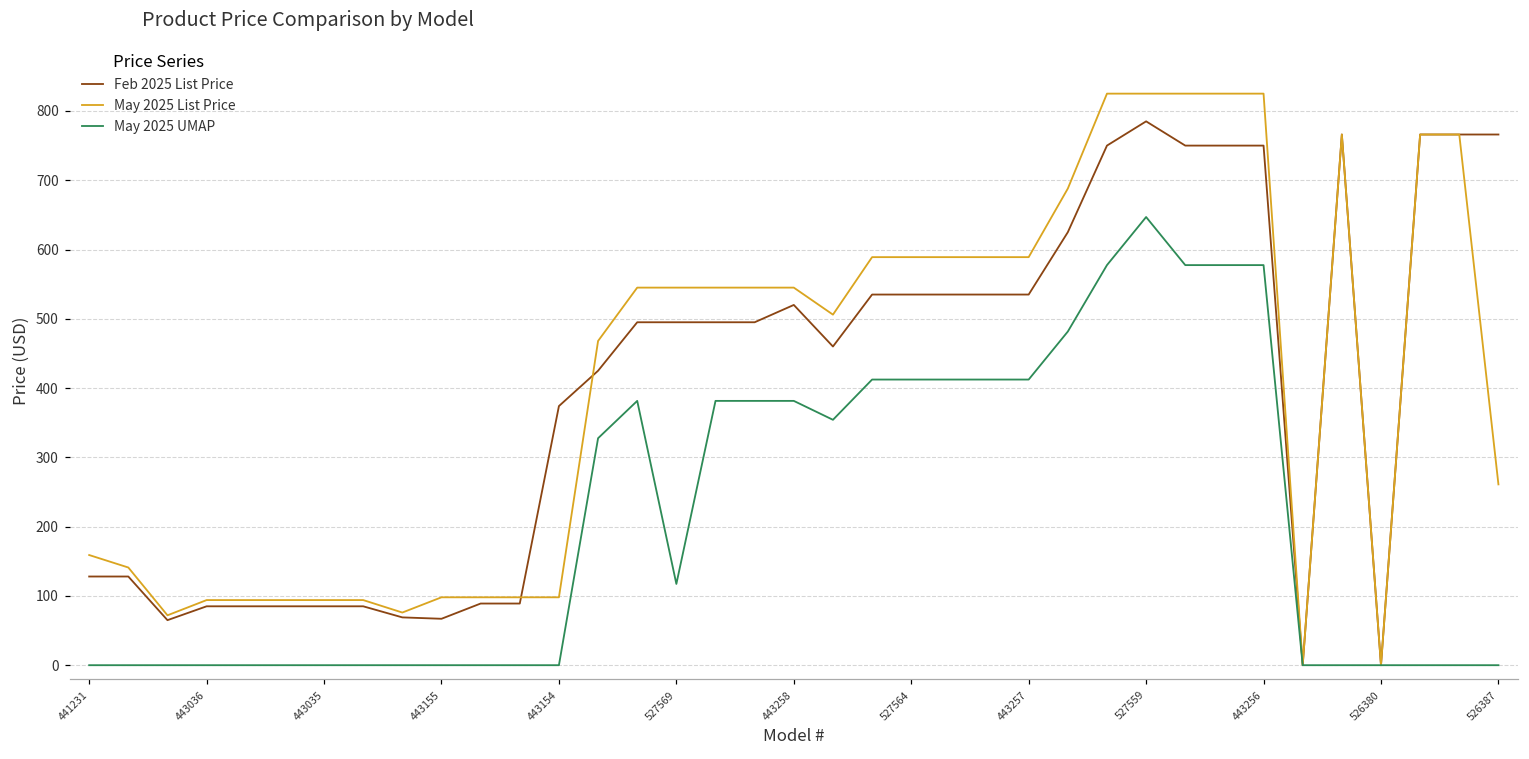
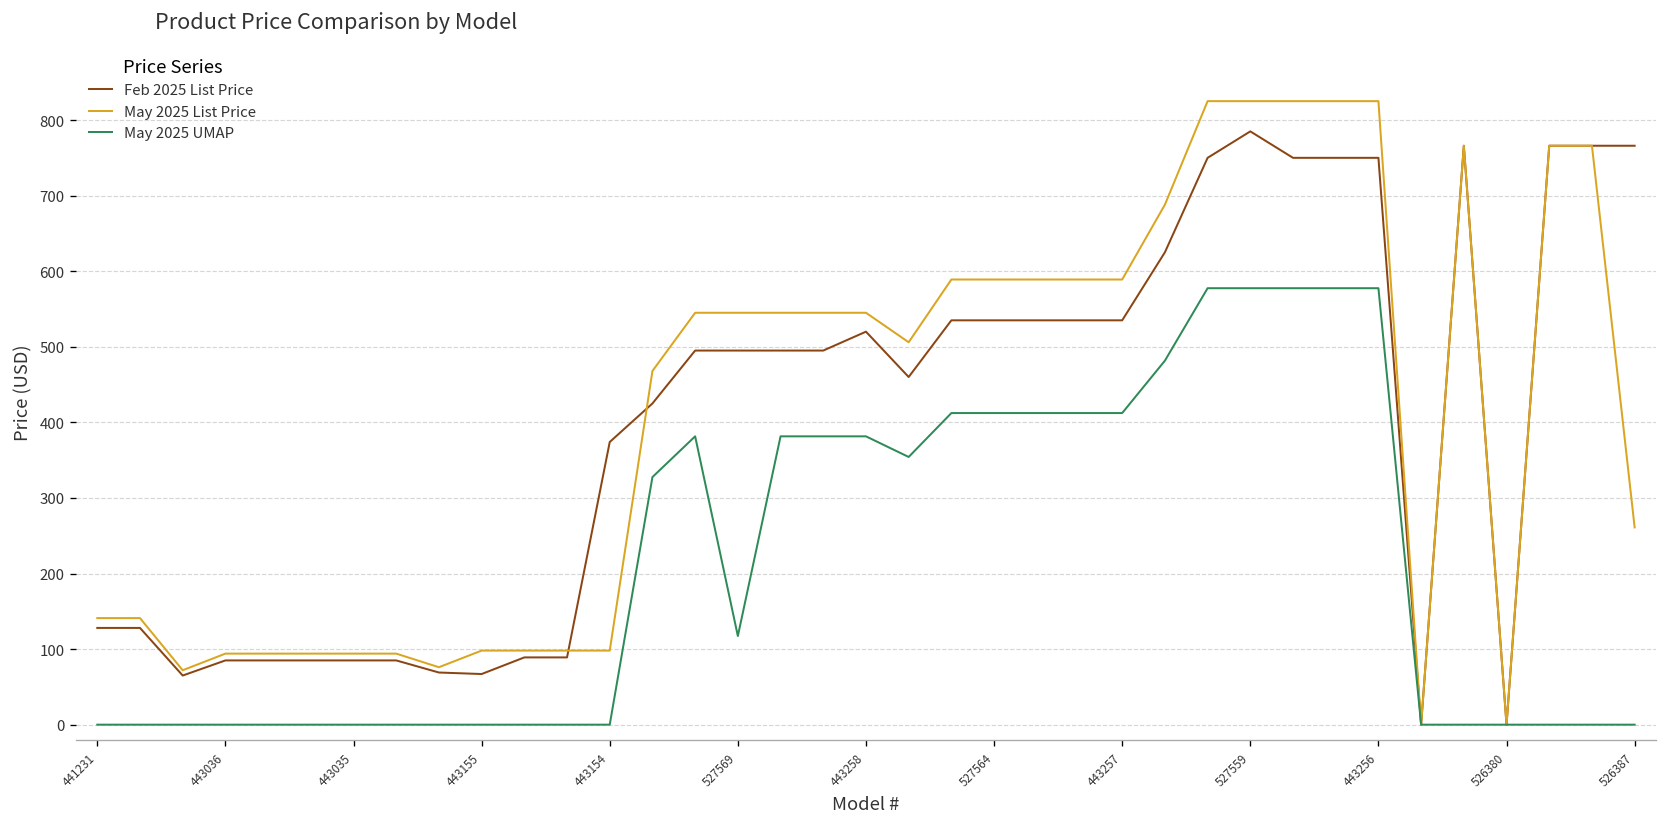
  {
    "Feb 2025 List Price": {
      "441231": 130,
      "443036": 90,
      "443035": 90,
      "443155": 70,
      "443154": 370,
      "527569": 500,
      "443258": 520,
      "527564": 540,
      "443257": 540,
      "527559": 790,
      "443256": 750,
      "526387": 770
    },
    "May 2025 List Price": {
-     "441231": 160,
+     "441231": 140,
      "443036": 90,
      "443035": 90,
      "443155": 100,
      "443154": 100,
      "527569": 550,
      "443258": 550,
      "527564": 590,
      "443257": 590,
      "527559": 830,
      "443256": 830,
      "526387": 260
    },
    "May 2025 UMAP": {
      "441231": 0,
      "443036": 0,
      "443035": 0,
      "443155": 0,
      "443154": 0,
      "527569": 120,
      "443258": 380,
      "527564": 410,
      "443257": 410,
-     "527559": 650,
+     "527559": 580,
      "443256": 580,
      "526387": 0
    }
  }
